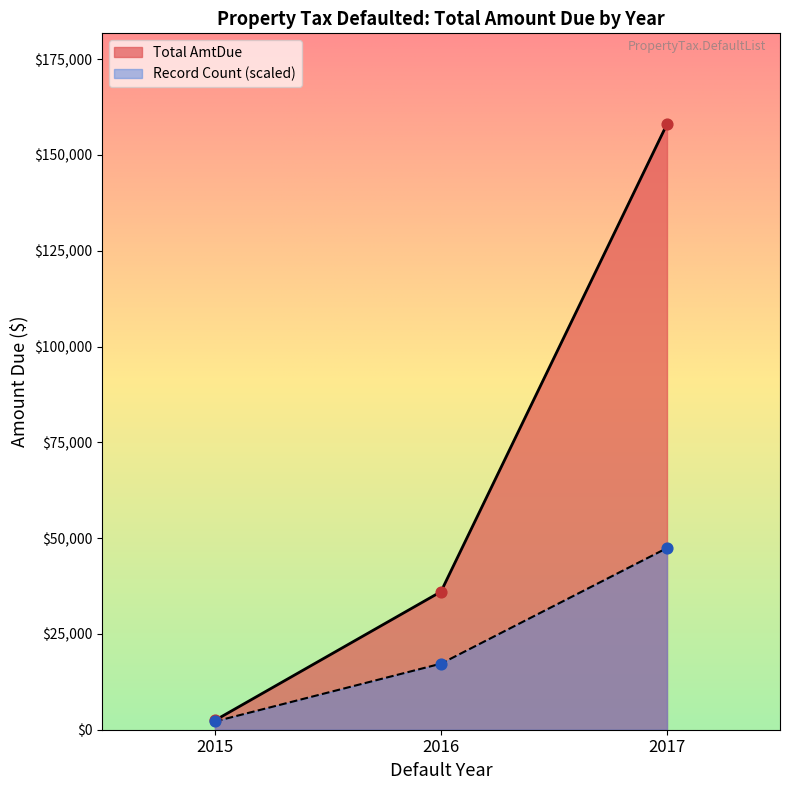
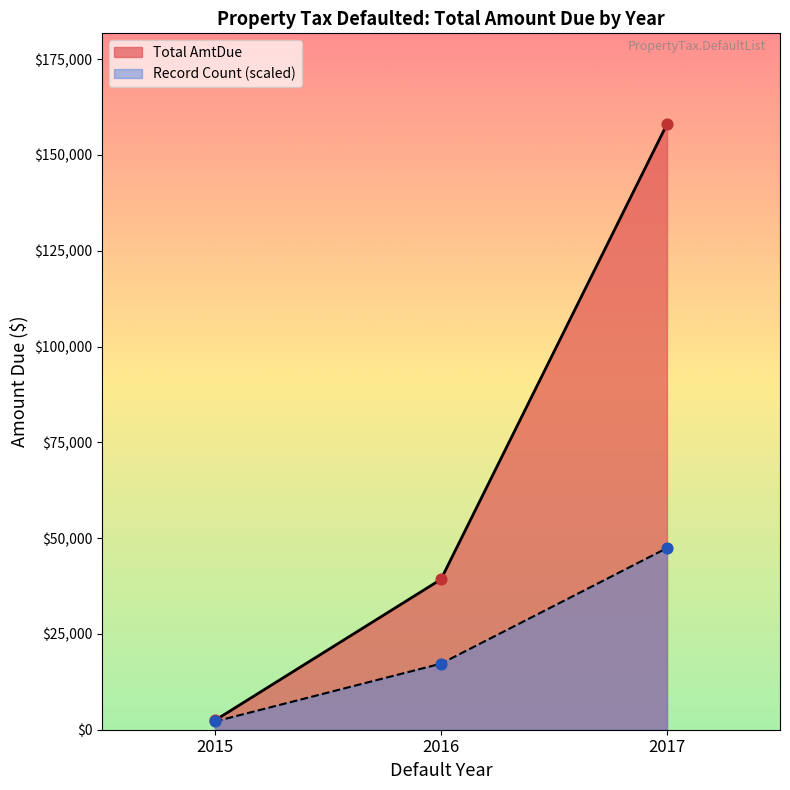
  {
    "Total AmtDue": {
-     "2016": "$36,000",
+     "2016": "$39,000",
      "2017": "$158,000"
    },
    "Record Count (scaled)": {
      "2016": "$17,000",
      "2017": "$47,000"
    }
  }
